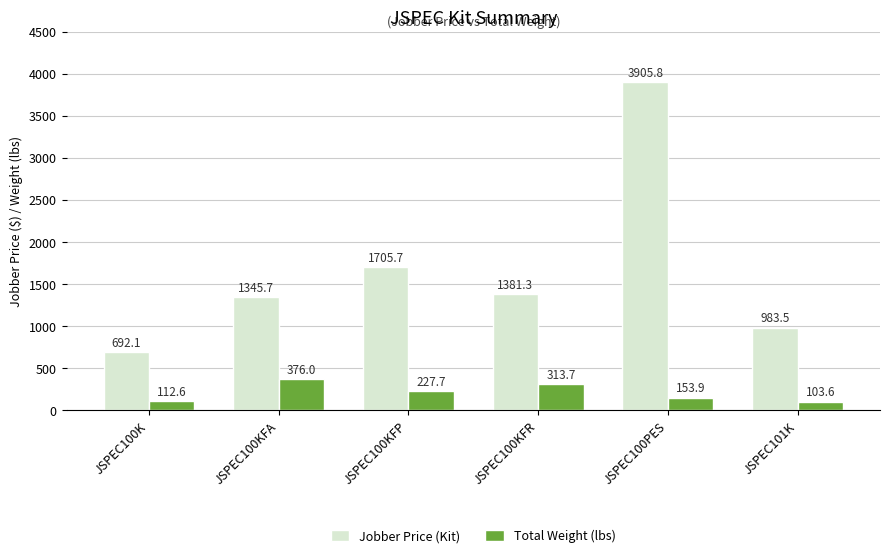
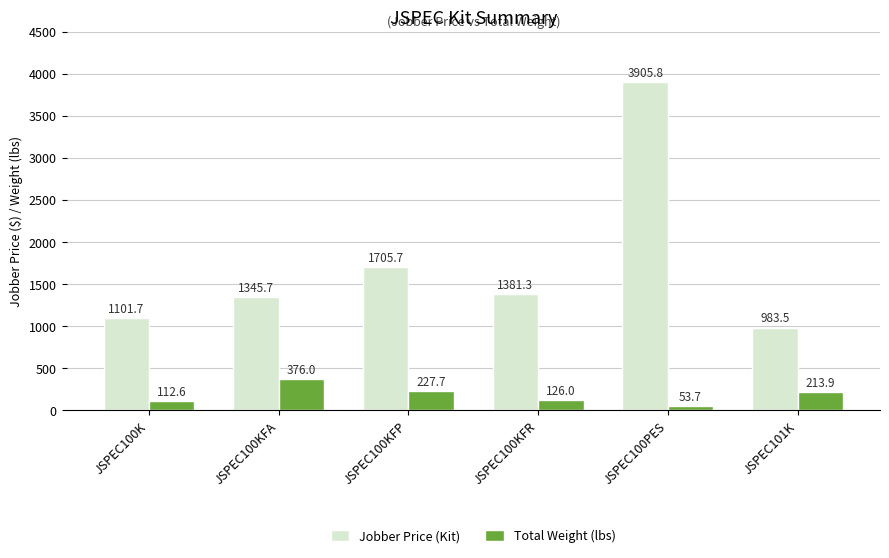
  {
    "Jobber Price (Kit)": {
-     "JSPEC100K": 692.1,
+     "JSPEC100K": 1101.7,
      "JSPEC100KFA": 1345.7,
      "JSPEC100KFP": 1705.7,
      "JSPEC100KFR": 1381.3,
      "JSPEC100PES": 3905.8,
      "JSPEC101K": 983.5
    },
    "Total Weight (lbs)": {
      "JSPEC100K": 112.6,
      "JSPEC100KFA": 376.0,
      "JSPEC100KFP": 227.7,
-     "JSPEC100KFR": 313.7,
-     "JSPEC100PES": 153.9,
-     "JSPEC101K": 103.6
+     "JSPEC100KFR": 126.0,
+     "JSPEC100PES": 53.7,
+     "JSPEC101K": 213.9
    }
  }
